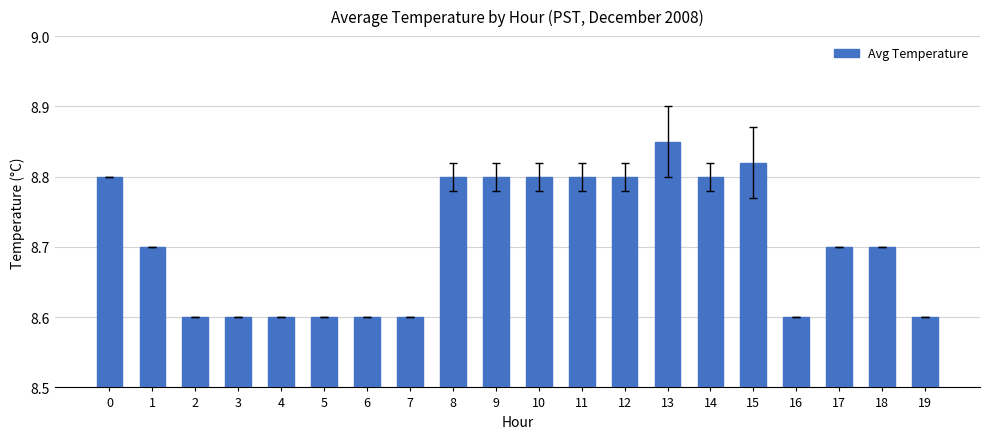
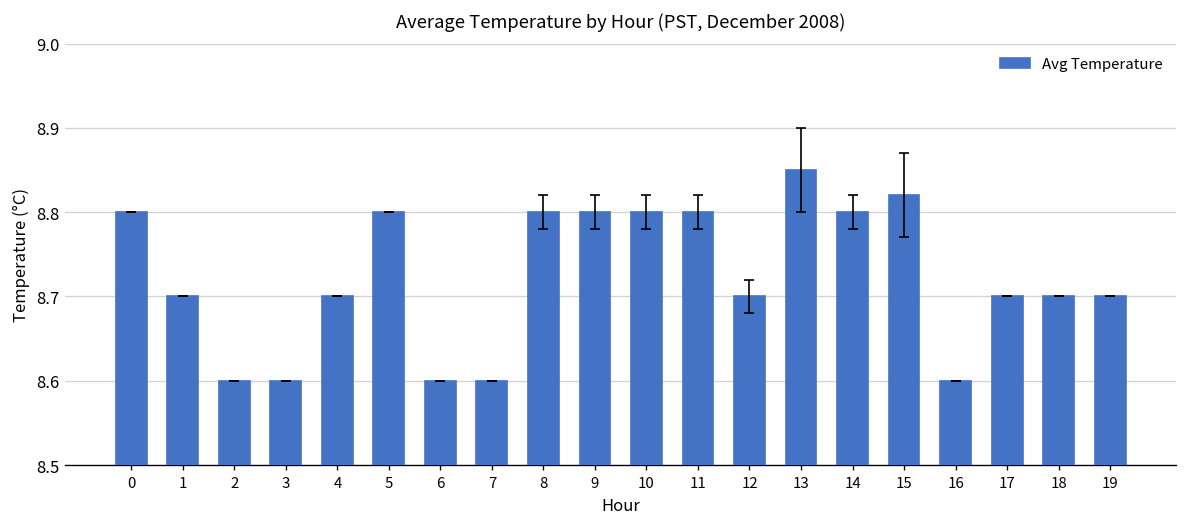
  {
    "Avg Temperature": {
      "0": 8.8,
      "1": 8.7,
      "2": 8.6,
      "3": 8.6,
-     "4": 8.6,
-     "5": 8.6,
+     "4": 8.7,
+     "5": 8.8,
      "6": 8.6,
      "7": 8.6,
      "8": 8.8,
      "9": 8.8,
      "10": 8.8,
      "11": 8.8,
-     "12": 8.8,
+     "12": 8.7,
      "13": 8.85,
      "14": 8.8,
      "15": 8.82,
      "16": 8.6,
      "17": 8.7,
      "18": 8.7,
-     "19": 8.6
+     "19": 8.7
    }
  }
